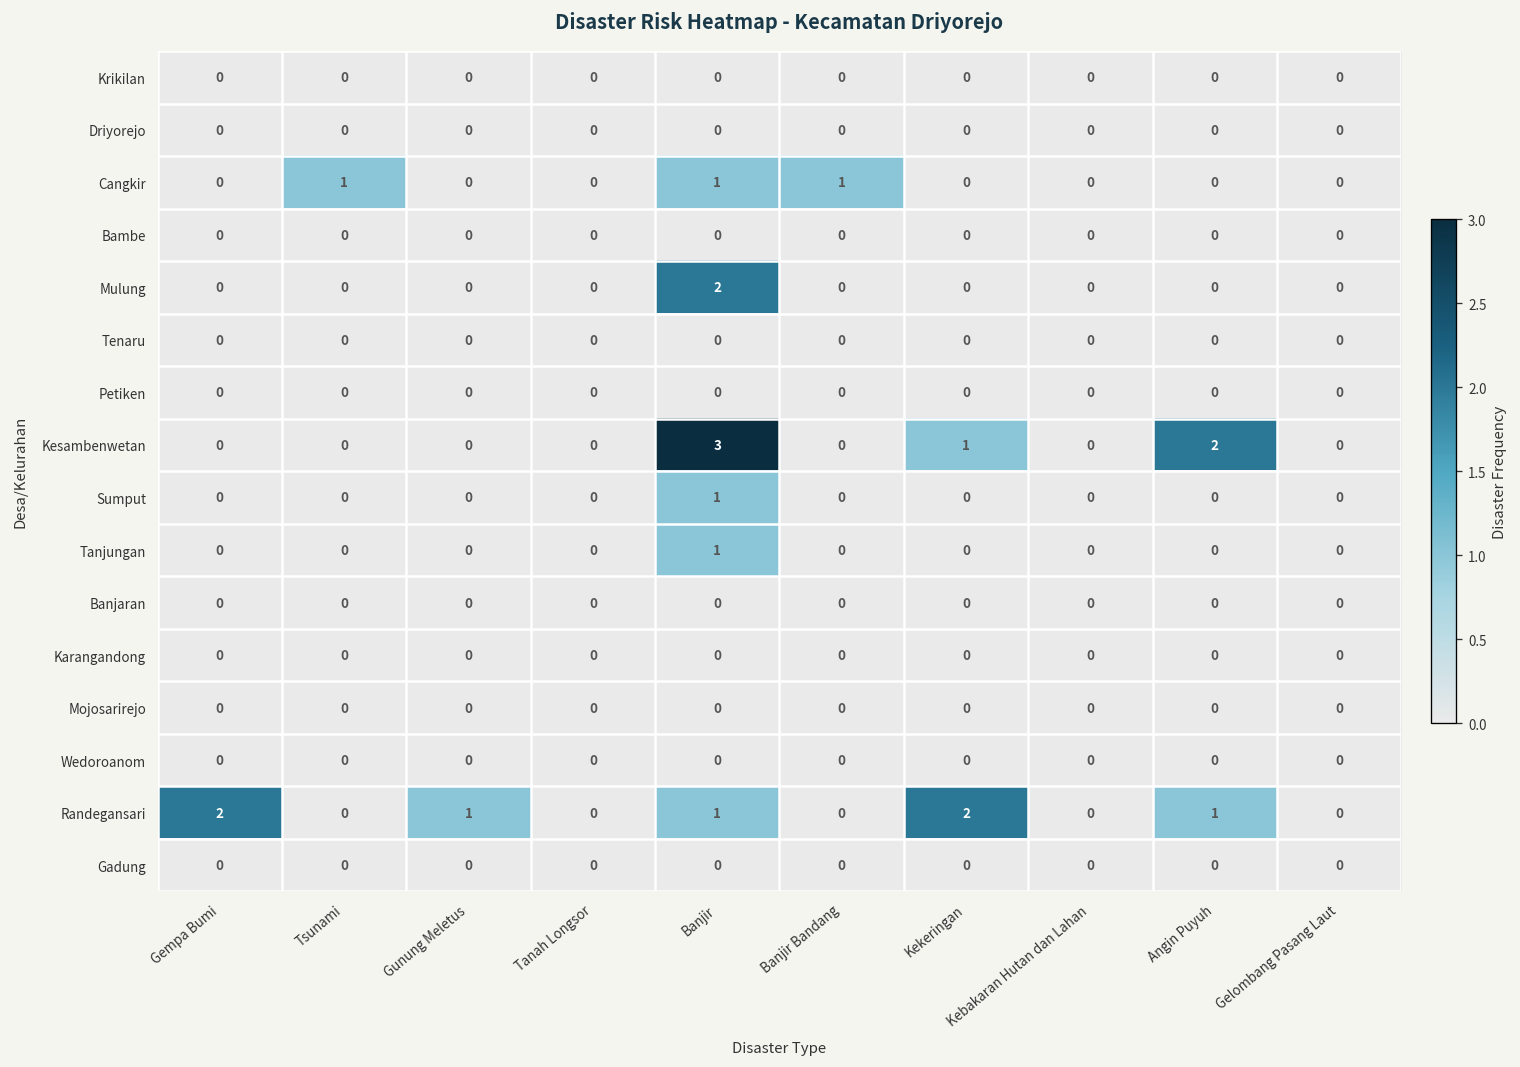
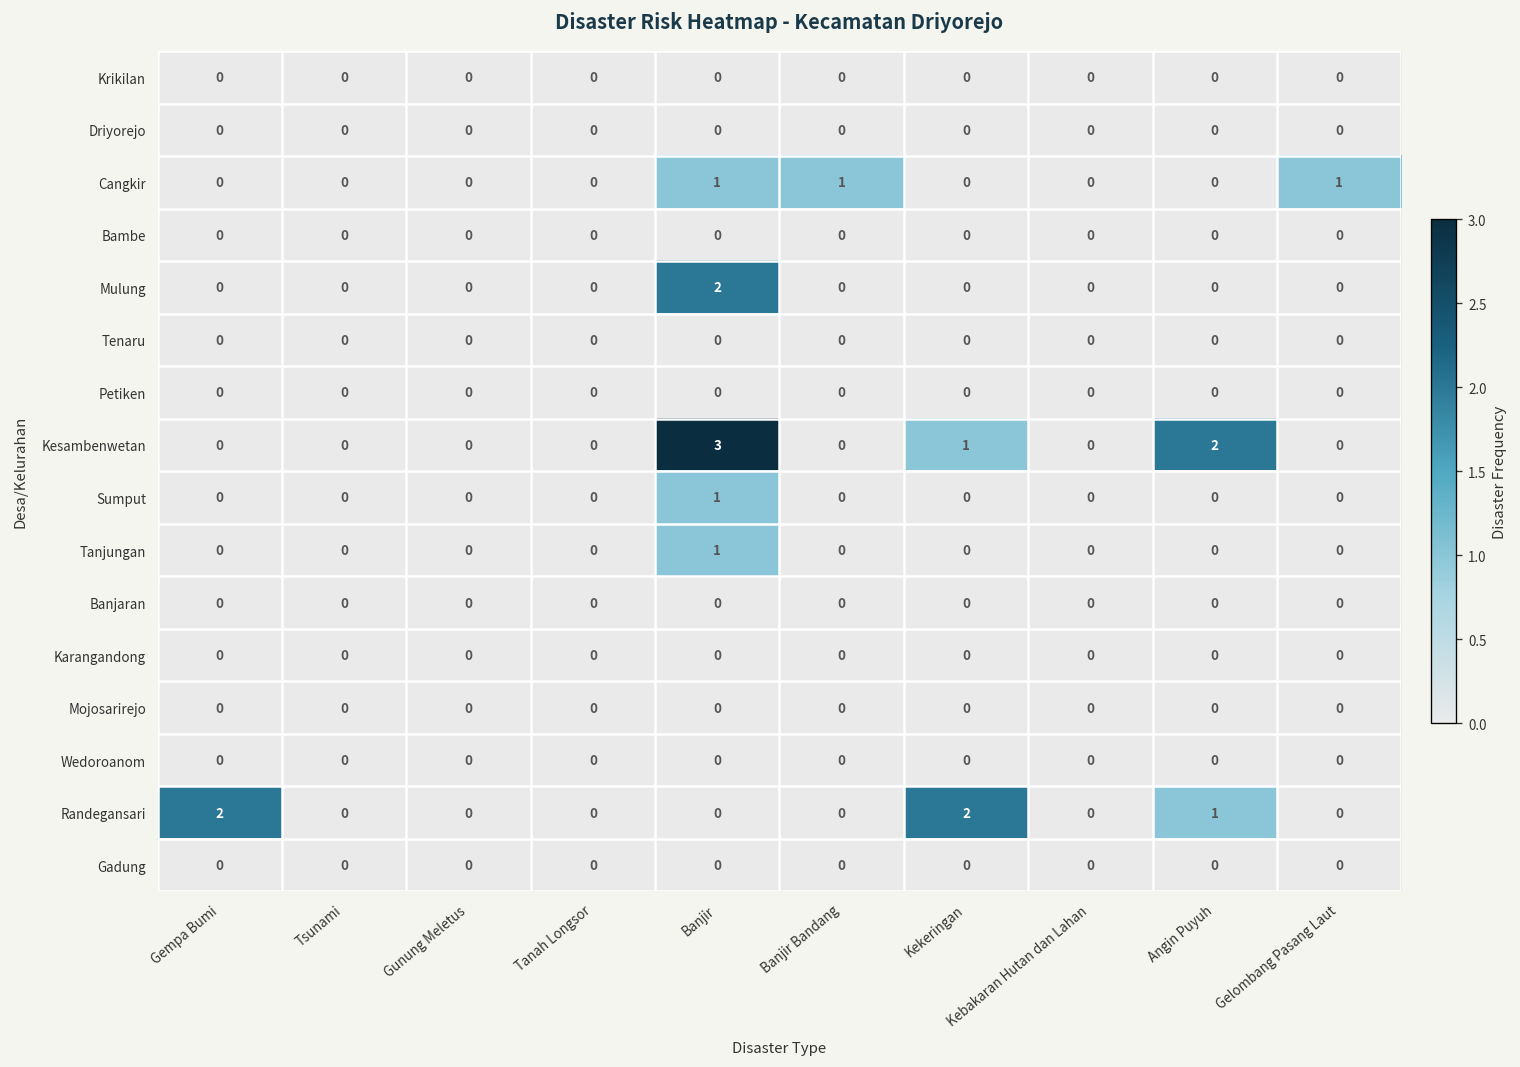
  {
    "Krikilan": {
      "Gempa Bumi": 0,
      "Tsunami": 0,
      "Gunung Meletus": 0,
      "Tanah Longsor": 0,
      "Banjir": 0,
      "Banjir Bandang": 0,
      "Kekeringan": 0,
      "Kebakaran Hutan dan Lahan": 0,
      "Angin Puyuh": 0,
      "Gelombang Pasang Laut": 0
    },
    "Driyorejo": {
      "Gempa Bumi": 0,
      "Tsunami": 0,
      "Gunung Meletus": 0,
      "Tanah Longsor": 0,
      "Banjir": 0,
      "Banjir Bandang": 0,
      "Kekeringan": 0,
      "Kebakaran Hutan dan Lahan": 0,
      "Angin Puyuh": 0,
      "Gelombang Pasang Laut": 0
    },
    "Cangkir": {
      "Gempa Bumi": 0,
-     "Tsunami": 1,
+     "Tsunami": 0,
      "Gunung Meletus": 0,
      "Tanah Longsor": 0,
      "Banjir": 1,
      "Banjir Bandang": 1,
      "Kekeringan": 0,
      "Kebakaran Hutan dan Lahan": 0,
      "Angin Puyuh": 0,
-     "Gelombang Pasang Laut": 0
+     "Gelombang Pasang Laut": 1
    },
    "Bambe": {
      "Gempa Bumi": 0,
      "Tsunami": 0,
      "Gunung Meletus": 0,
      "Tanah Longsor": 0,
      "Banjir": 0,
      "Banjir Bandang": 0,
      "Kekeringan": 0,
      "Kebakaran Hutan dan Lahan": 0,
      "Angin Puyuh": 0,
      "Gelombang Pasang Laut": 0
    },
    "Mulung": {
      "Gempa Bumi": 0,
      "Tsunami": 0,
      "Gunung Meletus": 0,
      "Tanah Longsor": 0,
      "Banjir": 2,
      "Banjir Bandang": 0,
      "Kekeringan": 0,
      "Kebakaran Hutan dan Lahan": 0,
      "Angin Puyuh": 0,
      "Gelombang Pasang Laut": 0
    },
    "Tenaru": {
      "Gempa Bumi": 0,
      "Tsunami": 0,
      "Gunung Meletus": 0,
      "Tanah Longsor": 0,
      "Banjir": 0,
      "Banjir Bandang": 0,
      "Kekeringan": 0,
      "Kebakaran Hutan dan Lahan": 0,
      "Angin Puyuh": 0,
      "Gelombang Pasang Laut": 0
    },
    "Petiken": {
      "Gempa Bumi": 0,
      "Tsunami": 0,
      "Gunung Meletus": 0,
      "Tanah Longsor": 0,
      "Banjir": 0,
      "Banjir Bandang": 0,
      "Kekeringan": 0,
      "Kebakaran Hutan dan Lahan": 0,
      "Angin Puyuh": 0,
      "Gelombang Pasang Laut": 0
    },
    "Kesambenwetan": {
      "Gempa Bumi": 0,
      "Tsunami": 0,
      "Gunung Meletus": 0,
      "Tanah Longsor": 0,
      "Banjir": 3,
      "Banjir Bandang": 0,
      "Kekeringan": 1,
      "Kebakaran Hutan dan Lahan": 0,
      "Angin Puyuh": 2,
      "Gelombang Pasang Laut": 0
    },
    "Sumput": {
      "Gempa Bumi": 0,
      "Tsunami": 0,
      "Gunung Meletus": 0,
      "Tanah Longsor": 0,
      "Banjir": 1,
      "Banjir Bandang": 0,
      "Kekeringan": 0,
      "Kebakaran Hutan dan Lahan": 0,
      "Angin Puyuh": 0,
      "Gelombang Pasang Laut": 0
    },
    "Tanjungan": {
      "Gempa Bumi": 0,
      "Tsunami": 0,
      "Gunung Meletus": 0,
      "Tanah Longsor": 0,
      "Banjir": 1,
      "Banjir Bandang": 0,
      "Kekeringan": 0,
      "Kebakaran Hutan dan Lahan": 0,
      "Angin Puyuh": 0,
      "Gelombang Pasang Laut": 0
    },
    "Banjaran": {
      "Gempa Bumi": 0,
      "Tsunami": 0,
      "Gunung Meletus": 0,
      "Tanah Longsor": 0,
      "Banjir": 0,
      "Banjir Bandang": 0,
      "Kekeringan": 0,
      "Kebakaran Hutan dan Lahan": 0,
      "Angin Puyuh": 0,
      "Gelombang Pasang Laut": 0
    },
    "Karangandong": {
      "Gempa Bumi": 0,
      "Tsunami": 0,
      "Gunung Meletus": 0,
      "Tanah Longsor": 0,
      "Banjir": 0,
      "Banjir Bandang": 0,
      "Kekeringan": 0,
      "Kebakaran Hutan dan Lahan": 0,
      "Angin Puyuh": 0,
      "Gelombang Pasang Laut": 0
    },
    "Mojosarirejo": {
      "Gempa Bumi": 0,
      "Tsunami": 0,
      "Gunung Meletus": 0,
      "Tanah Longsor": 0,
      "Banjir": 0,
      "Banjir Bandang": 0,
      "Kekeringan": 0,
      "Kebakaran Hutan dan Lahan": 0,
      "Angin Puyuh": 0,
      "Gelombang Pasang Laut": 0
    },
    "Wedoroanom": {
      "Gempa Bumi": 0,
      "Tsunami": 0,
      "Gunung Meletus": 0,
      "Tanah Longsor": 0,
      "Banjir": 0,
      "Banjir Bandang": 0,
      "Kekeringan": 0,
      "Kebakaran Hutan dan Lahan": 0,
      "Angin Puyuh": 0,
      "Gelombang Pasang Laut": 0
    },
    "Randegansari": {
      "Gempa Bumi": 2,
      "Tsunami": 0,
-     "Gunung Meletus": 1,
+     "Gunung Meletus": 0,
      "Tanah Longsor": 0,
-     "Banjir": 1,
+     "Banjir": 0,
      "Banjir Bandang": 0,
      "Kekeringan": 2,
      "Kebakaran Hutan dan Lahan": 0,
      "Angin Puyuh": 1,
      "Gelombang Pasang Laut": 0
    },
    "Gadung": {
      "Gempa Bumi": 0,
      "Tsunami": 0,
      "Gunung Meletus": 0,
      "Tanah Longsor": 0,
      "Banjir": 0,
      "Banjir Bandang": 0,
      "Kekeringan": 0,
      "Kebakaran Hutan dan Lahan": 0,
      "Angin Puyuh": 0,
      "Gelombang Pasang Laut": 0
    }
  }
